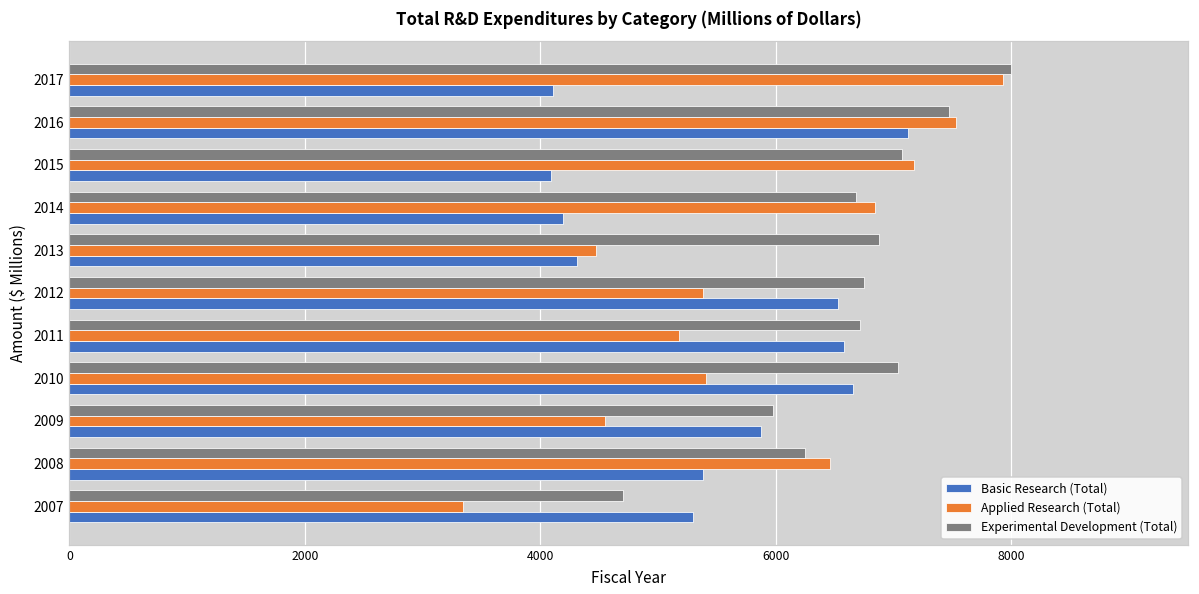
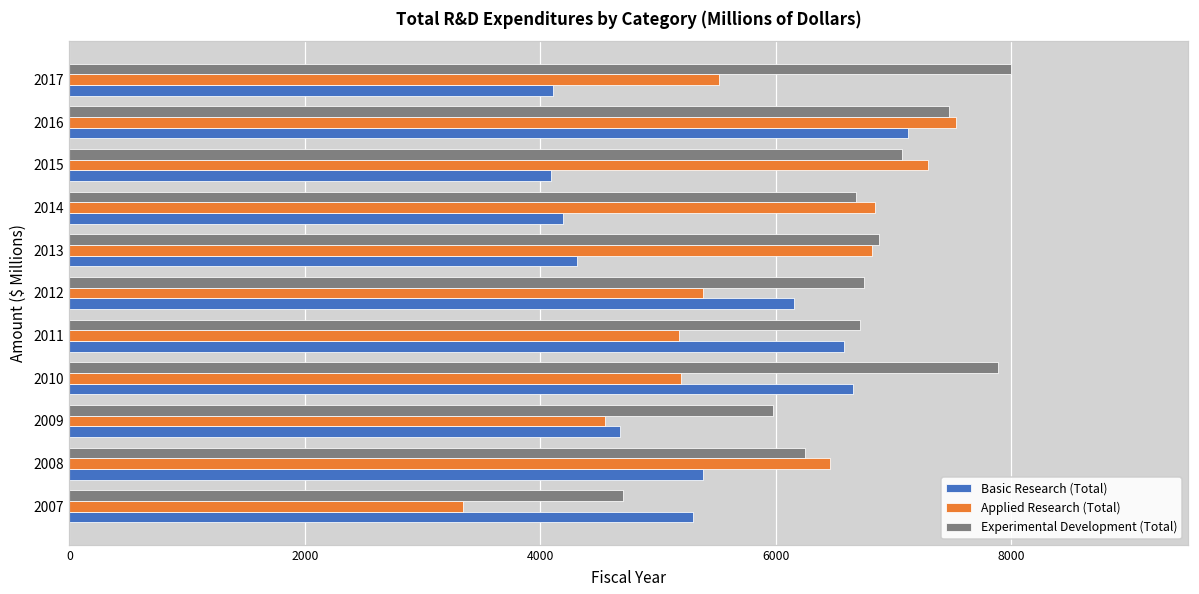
  {
    "Basic Research (Total)": {
      "2017": 4110,
      "2016": 7120,
      "2015": 4090,
      "2014": 4200,
      "2013": 4310,
-     "2012": 6530,
+     "2012": 6150,
      "2011": 6580,
      "2010": 6660,
-     "2009": 5870,
+     "2009": 4680,
      "2008": 5380,
      "2007": 5300
    },
    "Applied Research (Total)": {
-     "2017": 7930,
+     "2017": 5520,
      "2016": 7530,
-     "2015": 7170,
+     "2015": 7290,
      "2014": 6840,
-     "2013": 4480,
+     "2013": 6820,
      "2012": 5380,
      "2011": 5170,
-     "2010": 5400,
+     "2010": 5190,
      "2009": 4550,
      "2008": 6460,
      "2007": 3340
    },
    "Experimental Development (Total)": {
      "2017": 8000,
      "2016": 7470,
      "2015": 7070,
      "2014": 6680,
      "2013": 6880,
      "2012": 6750,
      "2011": 6710,
-     "2010": 7030,
+     "2010": 7890,
      "2009": 5970,
      "2008": 6250,
      "2007": 4710
    }
  }
